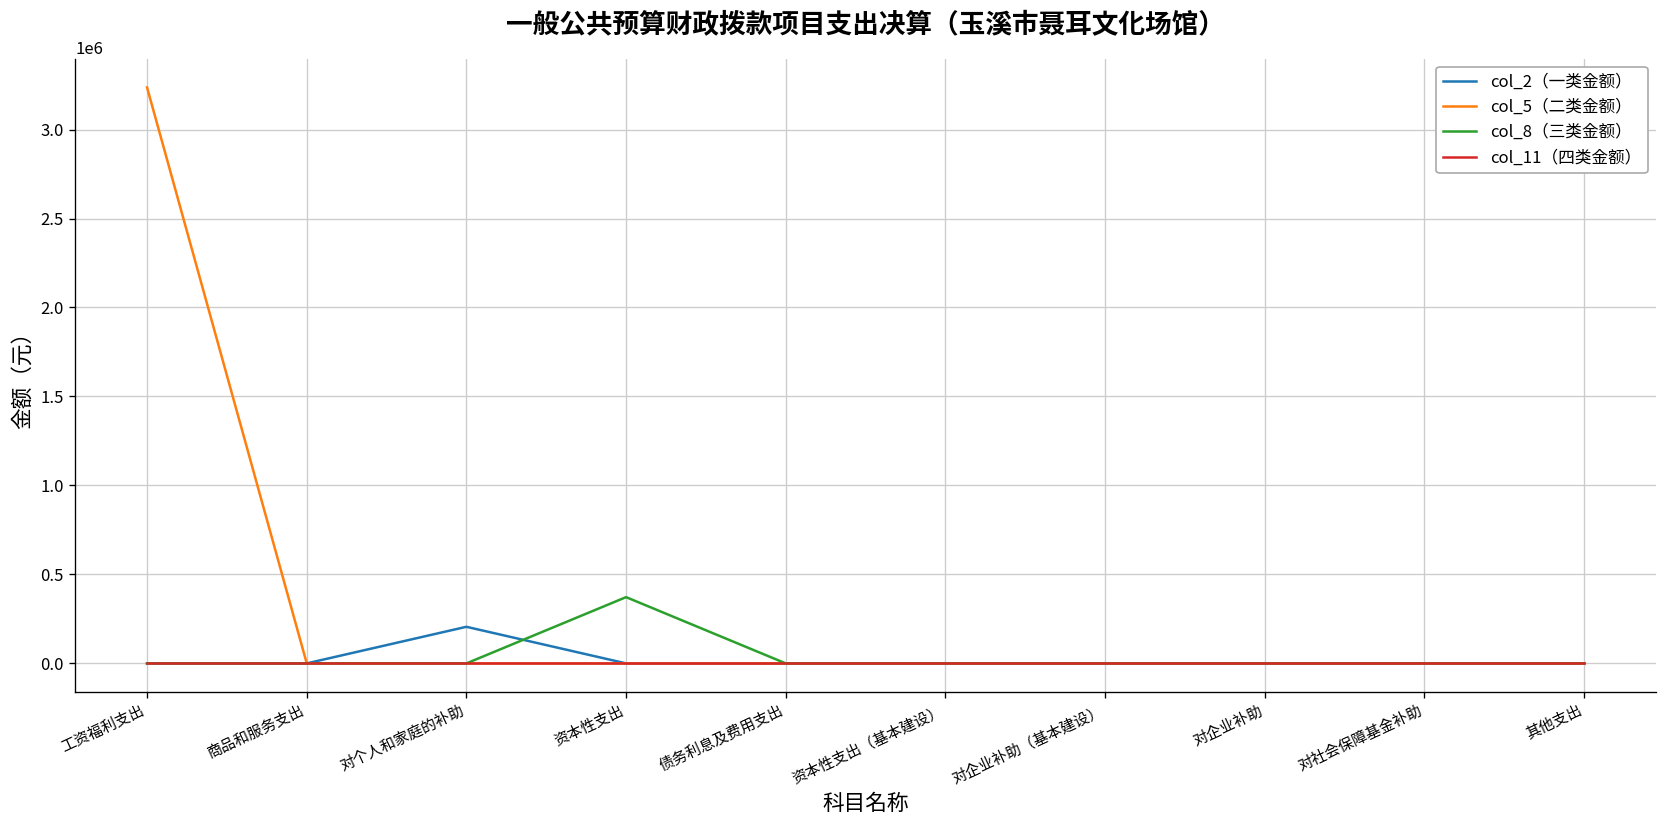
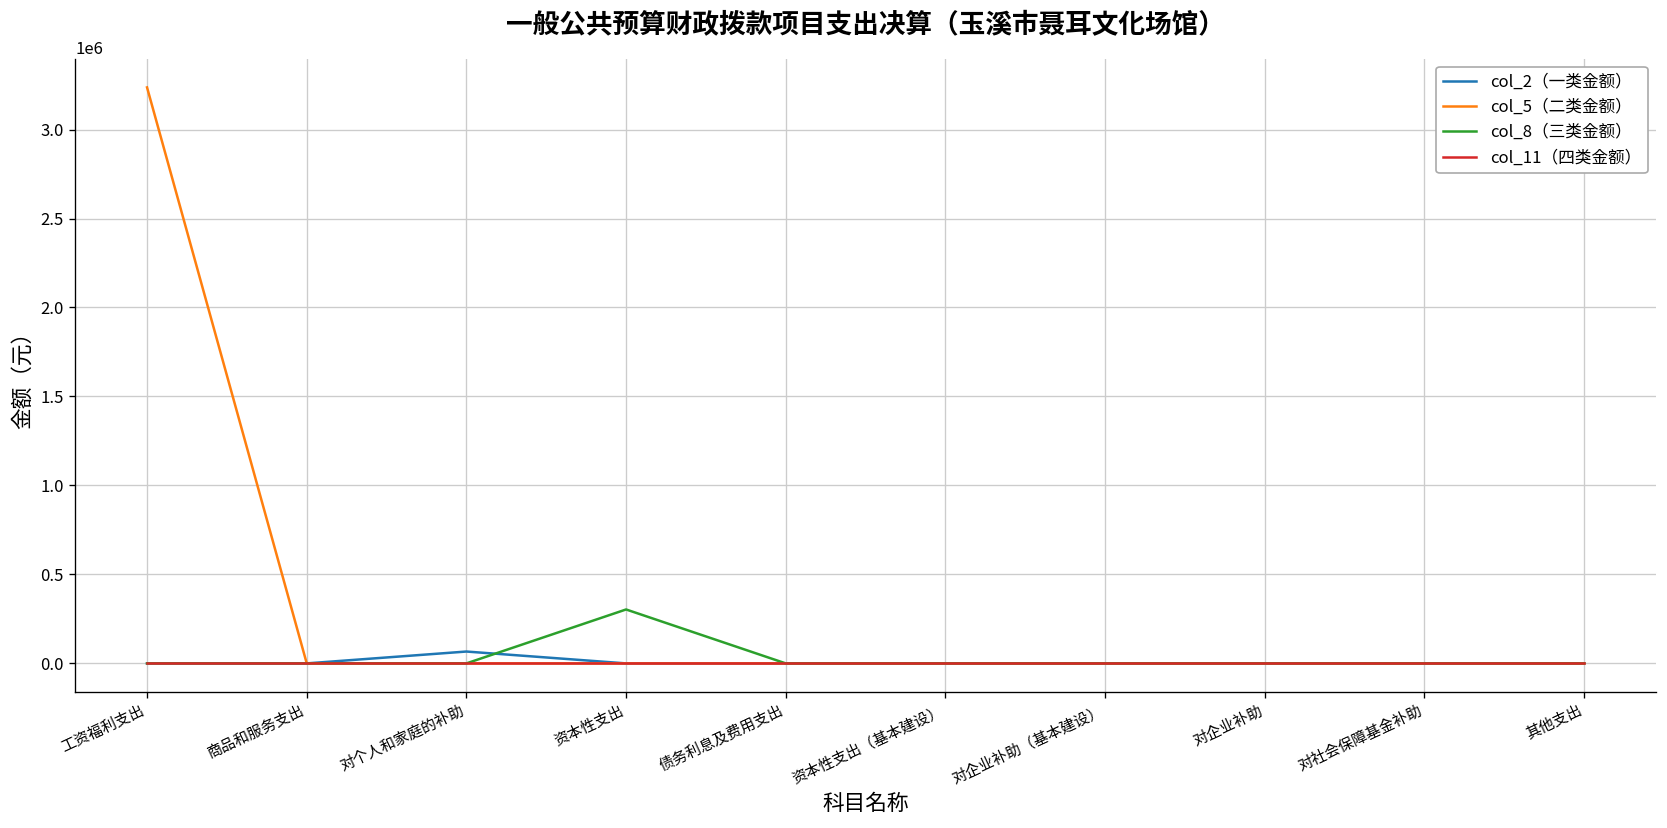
  {
    "col_2（一类金额）": {
-     "对个人和家庭的补助": 210000
+     "对个人和家庭的补助": 70000
    },
    "col_5（二类金额）": {
      "工资福利支出": 3240000
    },
    "col_8（三类金额）": {
-     "资本性支出": 370000
+     "资本性支出": 300000
    }
  }
